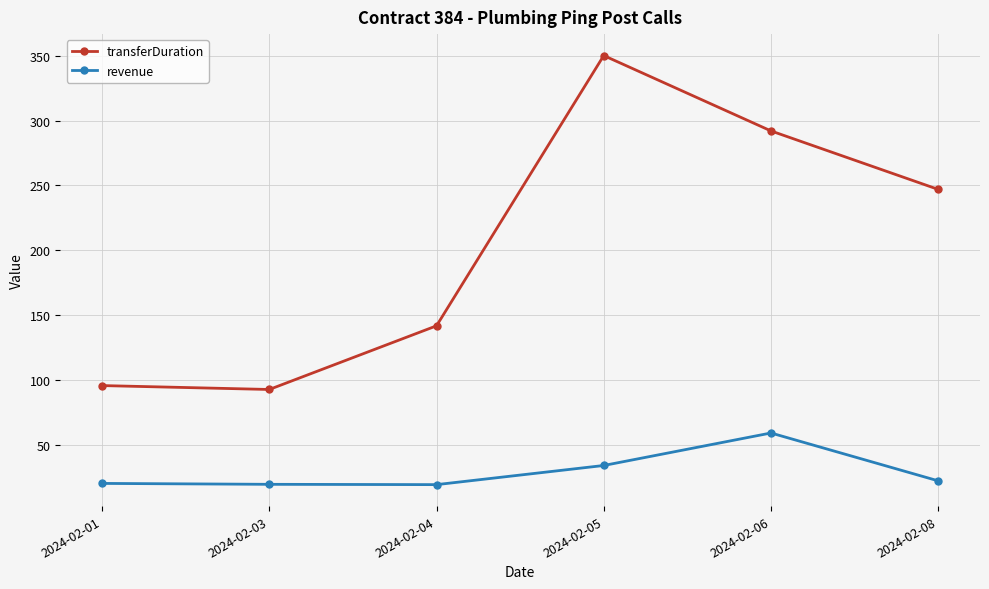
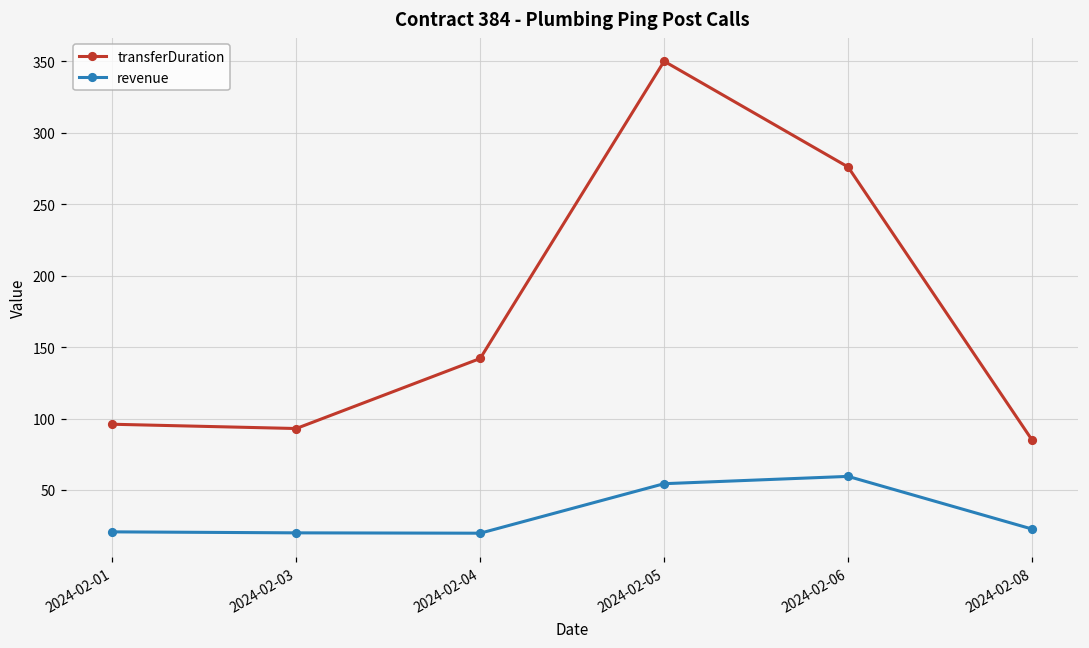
  {
    "transferDuration": {
      "2024-02-01": 96,
      "2024-02-03": 93,
      "2024-02-04": 142,
      "2024-02-05": 350,
-     "2024-02-06": 292,
-     "2024-02-08": 247
+     "2024-02-06": 276,
+     "2024-02-08": 85
    },
    "revenue": {
      "2024-02-01": 21,
      "2024-02-03": 20,
      "2024-02-04": 20,
-     "2024-02-05": 35,
+     "2024-02-05": 54,
      "2024-02-06": 60,
      "2024-02-08": 23
    }
  }
